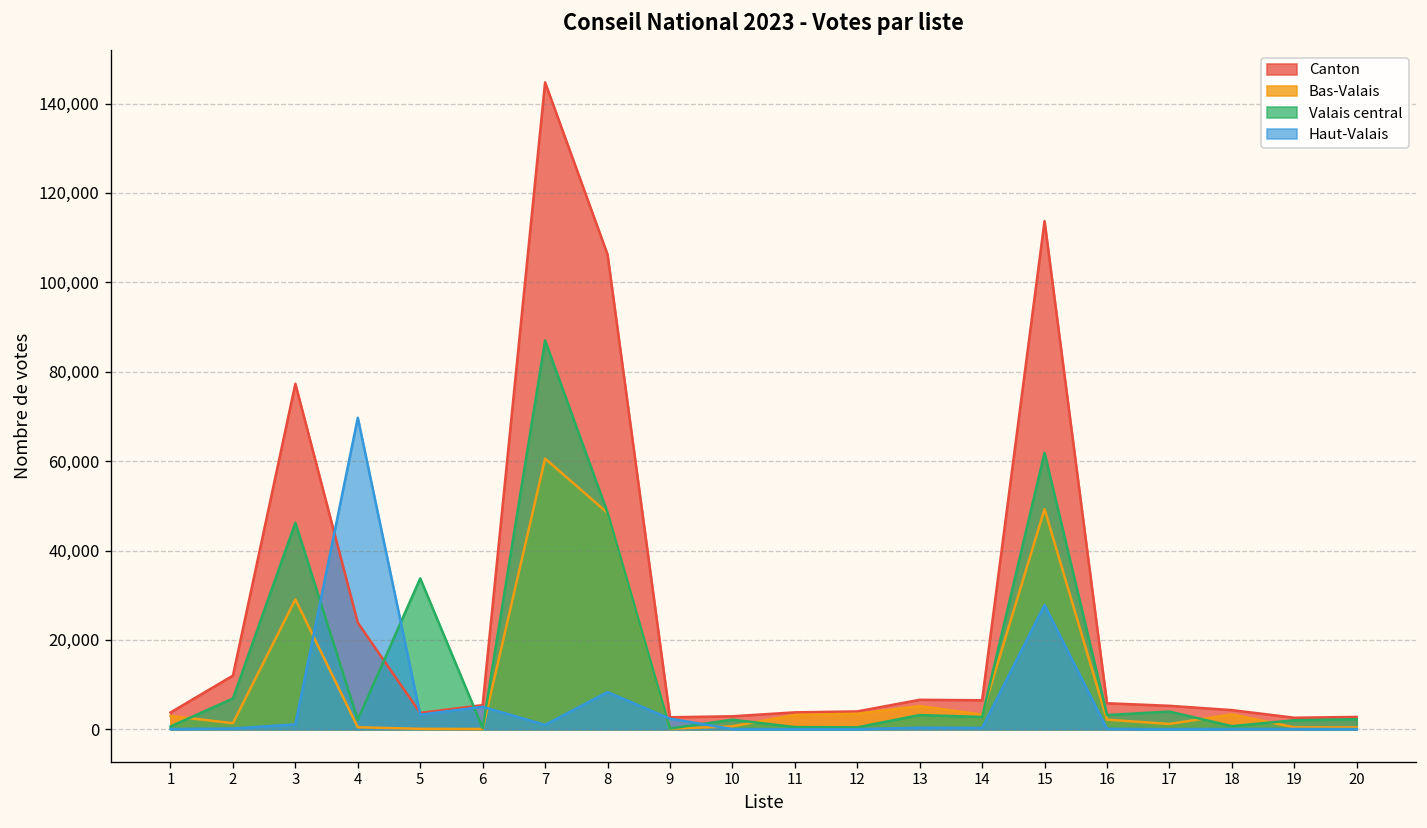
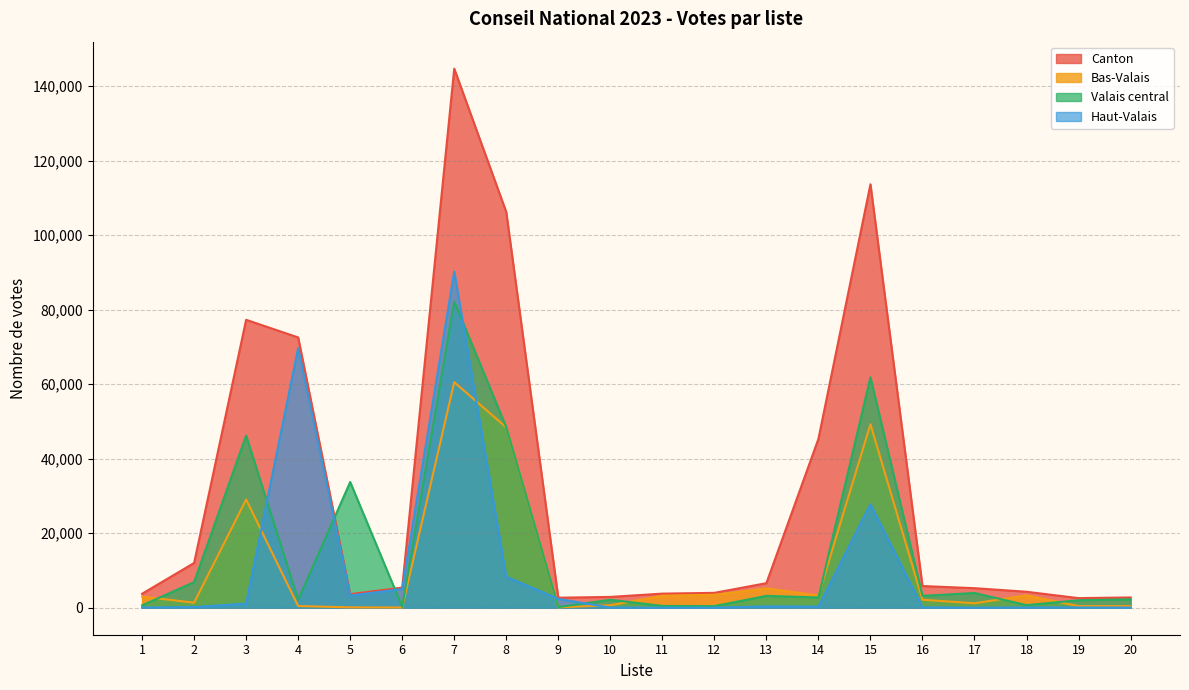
  {
    "Canton": {
      "1": "4,000",
      "2": "12,000",
      "3": "77,000",
-     "4": "24,000",
+     "4": "73,000",
      "7": "145,000",
      "8": "106,000",
      "10": "3,000",
      "13": "7,000",
-     "14": "7,000",
+     "14": "45,000",
      "15": "114,000",
      "16": "6,000",
      "17": "5,000",
      "18": "4,000"
    },
    "Bas-Valais": {
      "1": "3,000",
      "2": "1,000",
      "3": "29,000",
      "4": "0",
      "5": "0",
      "7": "61,000",
      "13": "5,000",
      "15": "49,000",
      "16": "2,000",
      "17": "1,000",
      "18": "3,000"
    },
    "Valais central": {
      "2": "7,000",
      "3": "46,000",
      "4": "2,000",
      "5": "34,000",
-     "7": "87,000",
+     "7": "82,000",
      "10": "2,000",
      "13": "3,000",
      "15": "62,000",
      "16": "3,000",
      "17": "4,000"
    },
    "Haut-Valais": {
      "2": "0",
      "3": "1,000",
      "4": "70,000",
-     "7": "1,000",
+     "7": "90,000",
      "8": "8,000",
      "13": "0",
      "14": "0",
      "15": "28,000",
      "16": "0",
      "17": "0"
    }
  }
